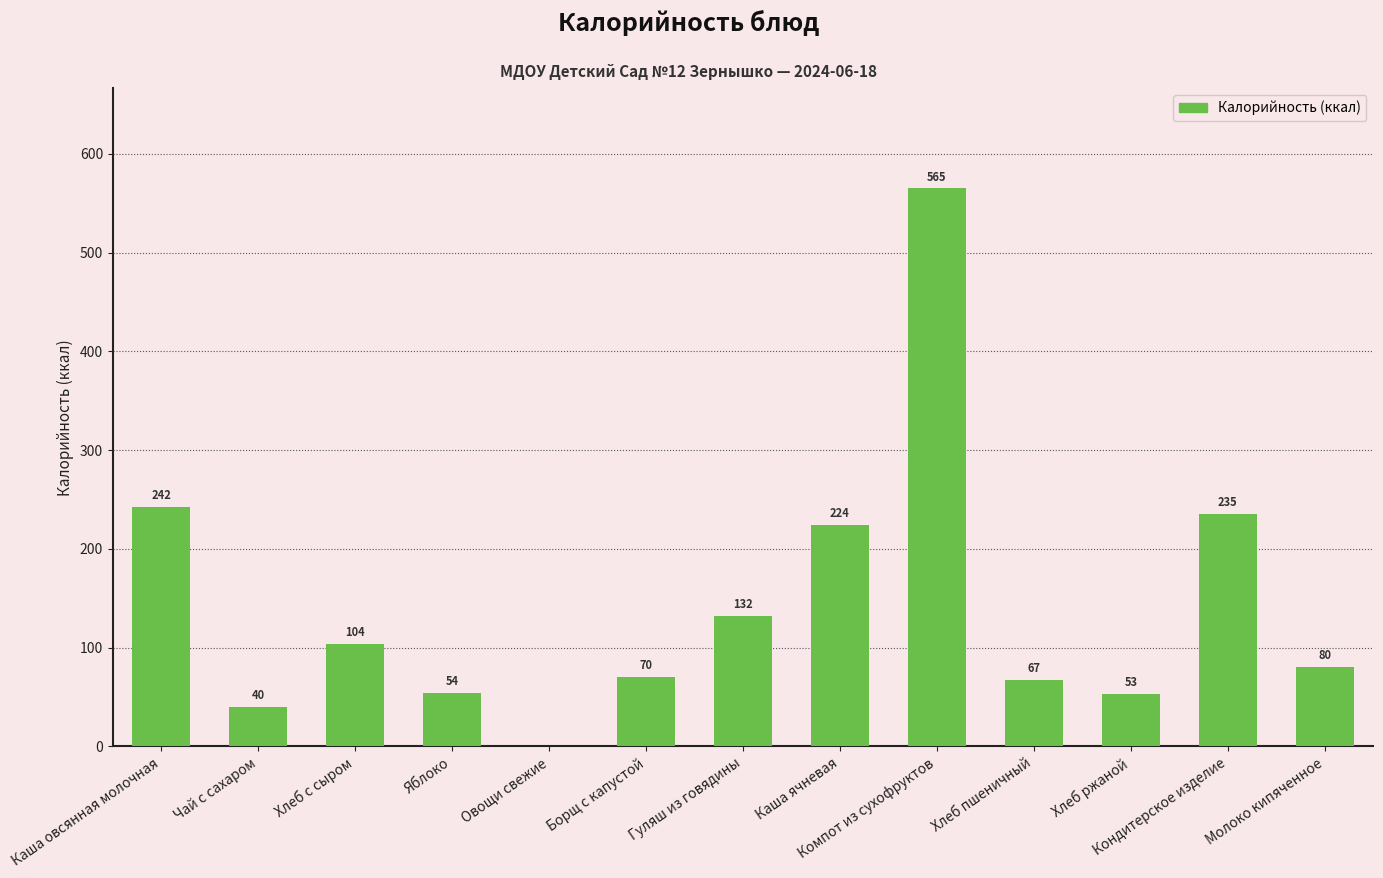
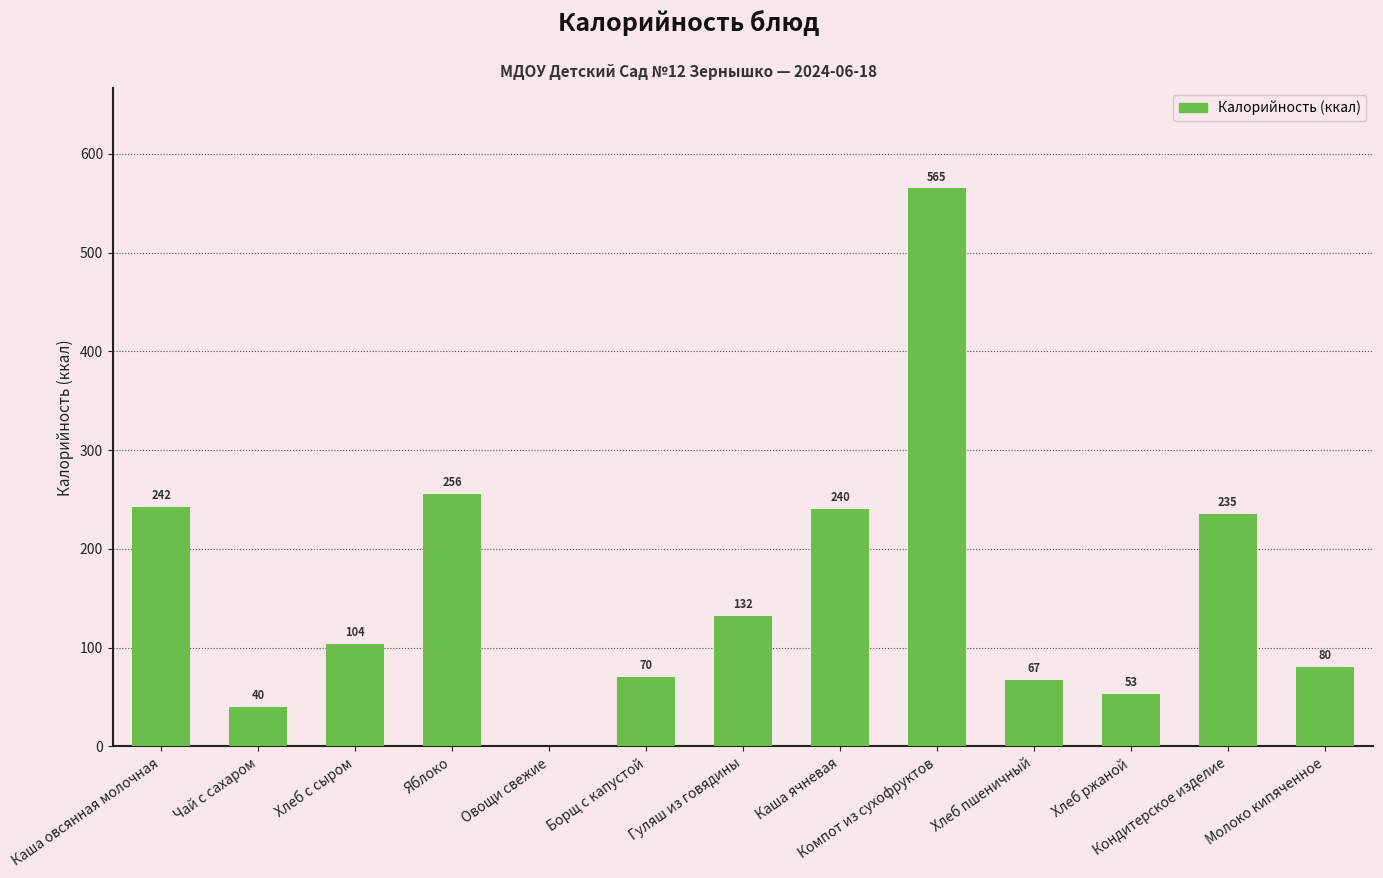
  {
    "Каша овсянная молочная": 242,
    "Чай с сахаром": 40,
    "Хлеб с сыром": 104,
-   "Яблоко": 54,
+   "Яблоко": 256,
    "Борщ с капустой": 70,
    "Гуляш из говядины": 132,
-   "Каша ячневая": 224,
+   "Каша ячневая": 240,
    "Компот из сухофруктов": 565,
    "Хлеб пшеничный": 67,
    "Хлеб ржаной": 53,
    "Кондитерское изделие": 235,
    "Молоко кипяченное": 80
  }
